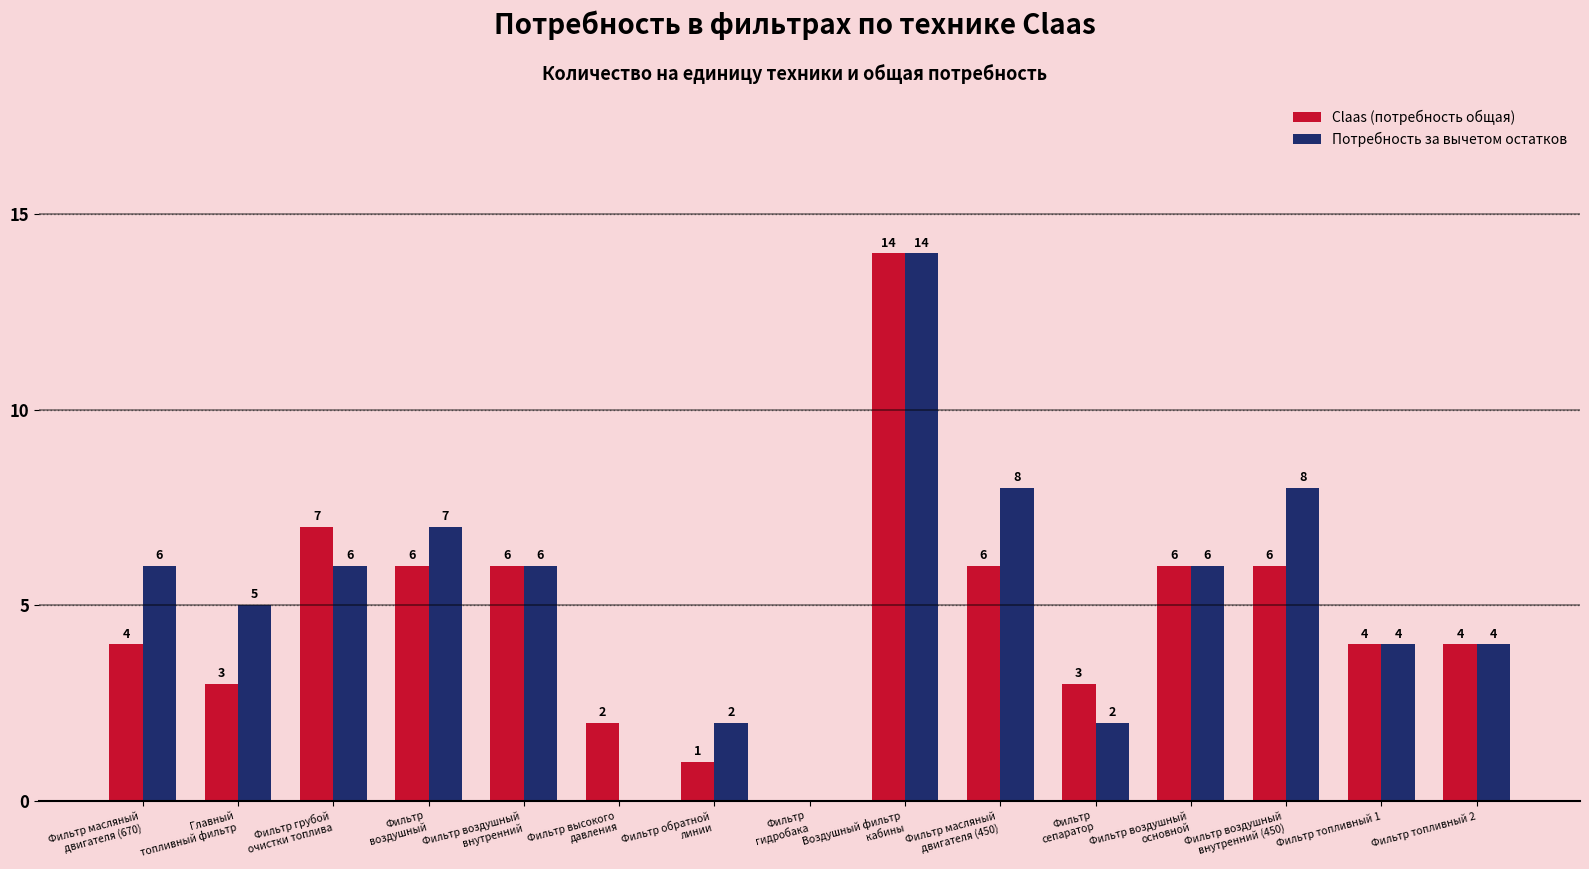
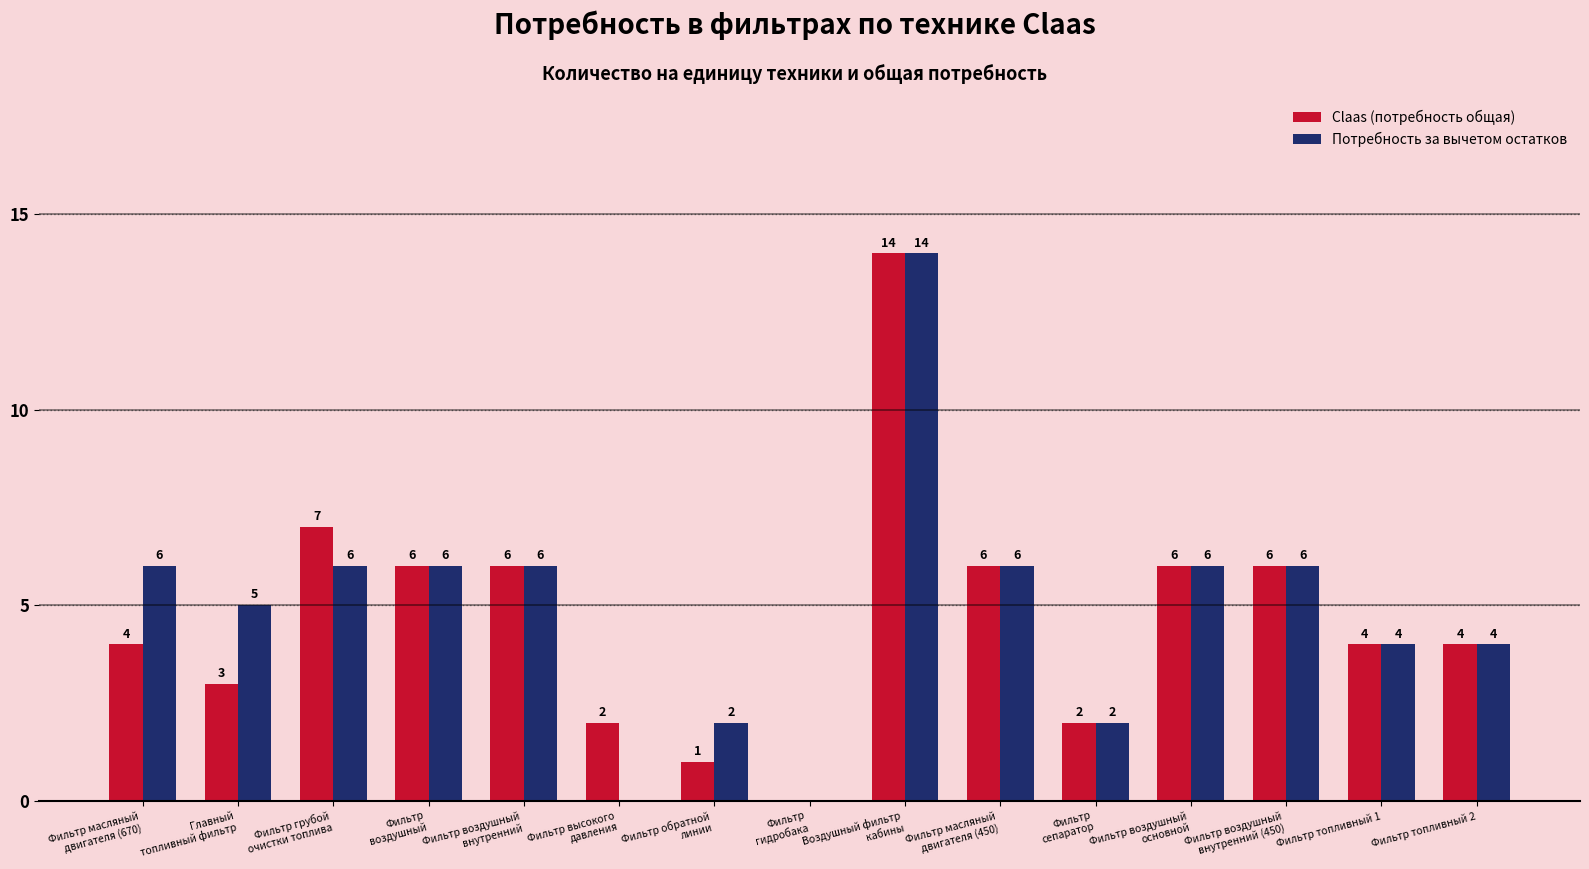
  {
    "Claas (потребность общая)": {
      "Фильтр масляный двигателя (670)": 4,
      "Главный топливный фильтр": 3,
      "Фильтр грубой очистки топлива": 7,
      "Фильтр воздушный": 6,
      "Фильтр воздушный внутренний": 6,
      "Фильтр высокого давления": 2,
      "Фильтр обратной линии": 1,
      "Воздушный фильтр кабины": 14,
      "Фильтр масляный двигателя (450)": 6,
-     "Фильтр сепаратор": 3,
+     "Фильтр сепаратор": 2,
      "Фильтр воздушный основной": 6,
      "Фильтр воздушный внутренний (450)": 6,
      "Фильтр топливный 1": 4,
      "Фильтр топливный 2": 4
    },
    "Потребность за вычетом остатков": {
      "Фильтр масляный двигателя (670)": 6,
      "Главный топливный фильтр": 5,
      "Фильтр грубой очистки топлива": 6,
-     "Фильтр воздушный": 7,
+     "Фильтр воздушный": 6,
      "Фильтр воздушный внутренний": 6,
      "Фильтр обратной линии": 2,
      "Воздушный фильтр кабины": 14,
-     "Фильтр масляный двигателя (450)": 8,
+     "Фильтр масляный двигателя (450)": 6,
      "Фильтр сепаратор": 2,
      "Фильтр воздушный основной": 6,
-     "Фильтр воздушный внутренний (450)": 8,
+     "Фильтр воздушный внутренний (450)": 6,
      "Фильтр топливный 1": 4,
      "Фильтр топливный 2": 4
    }
  }
